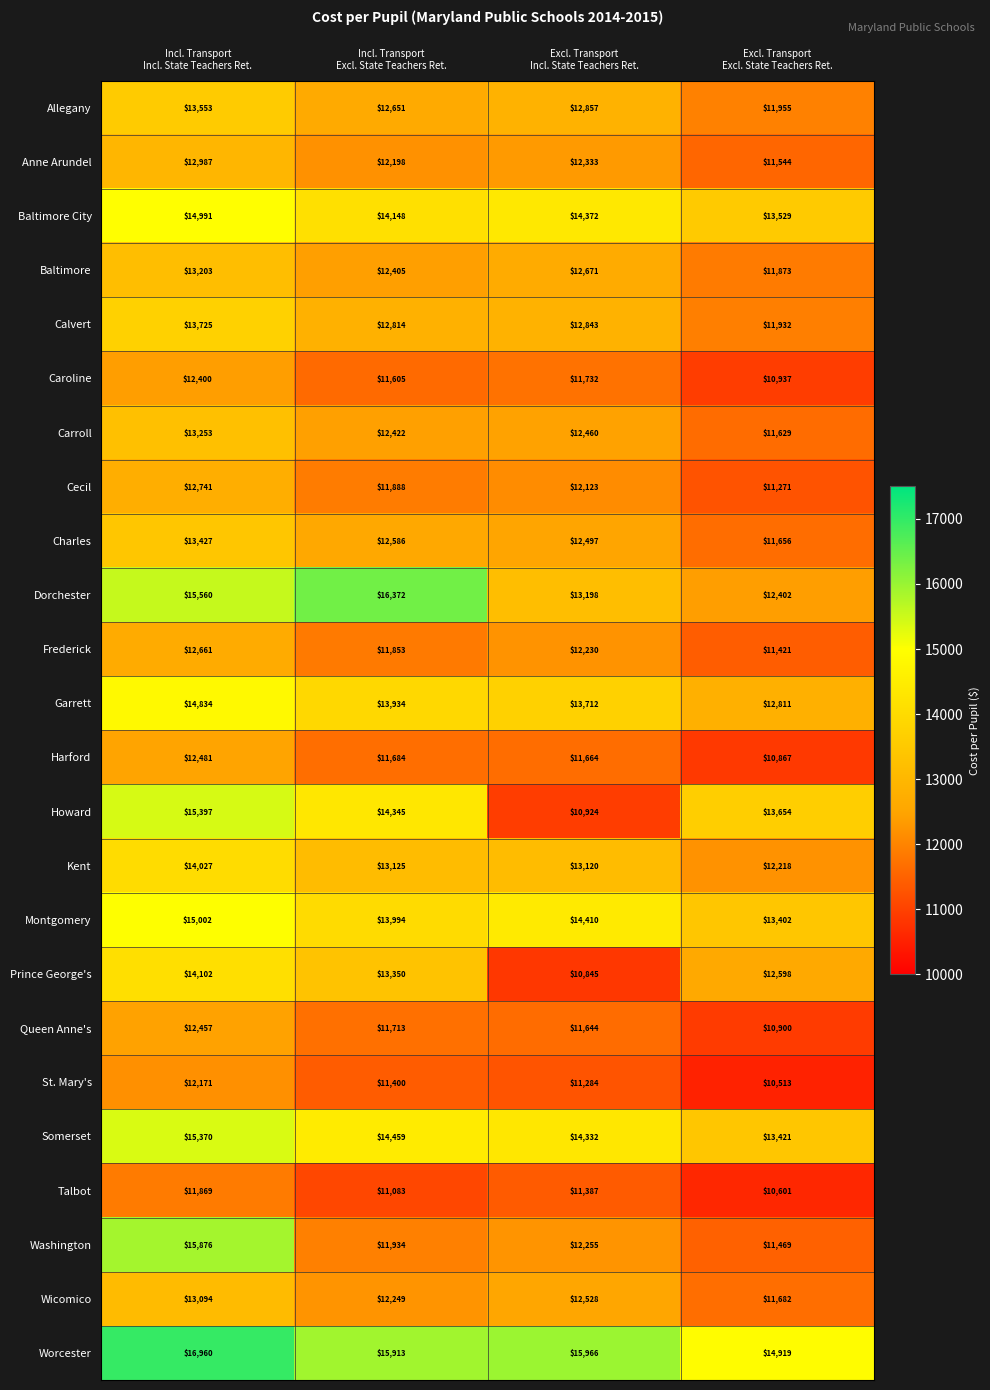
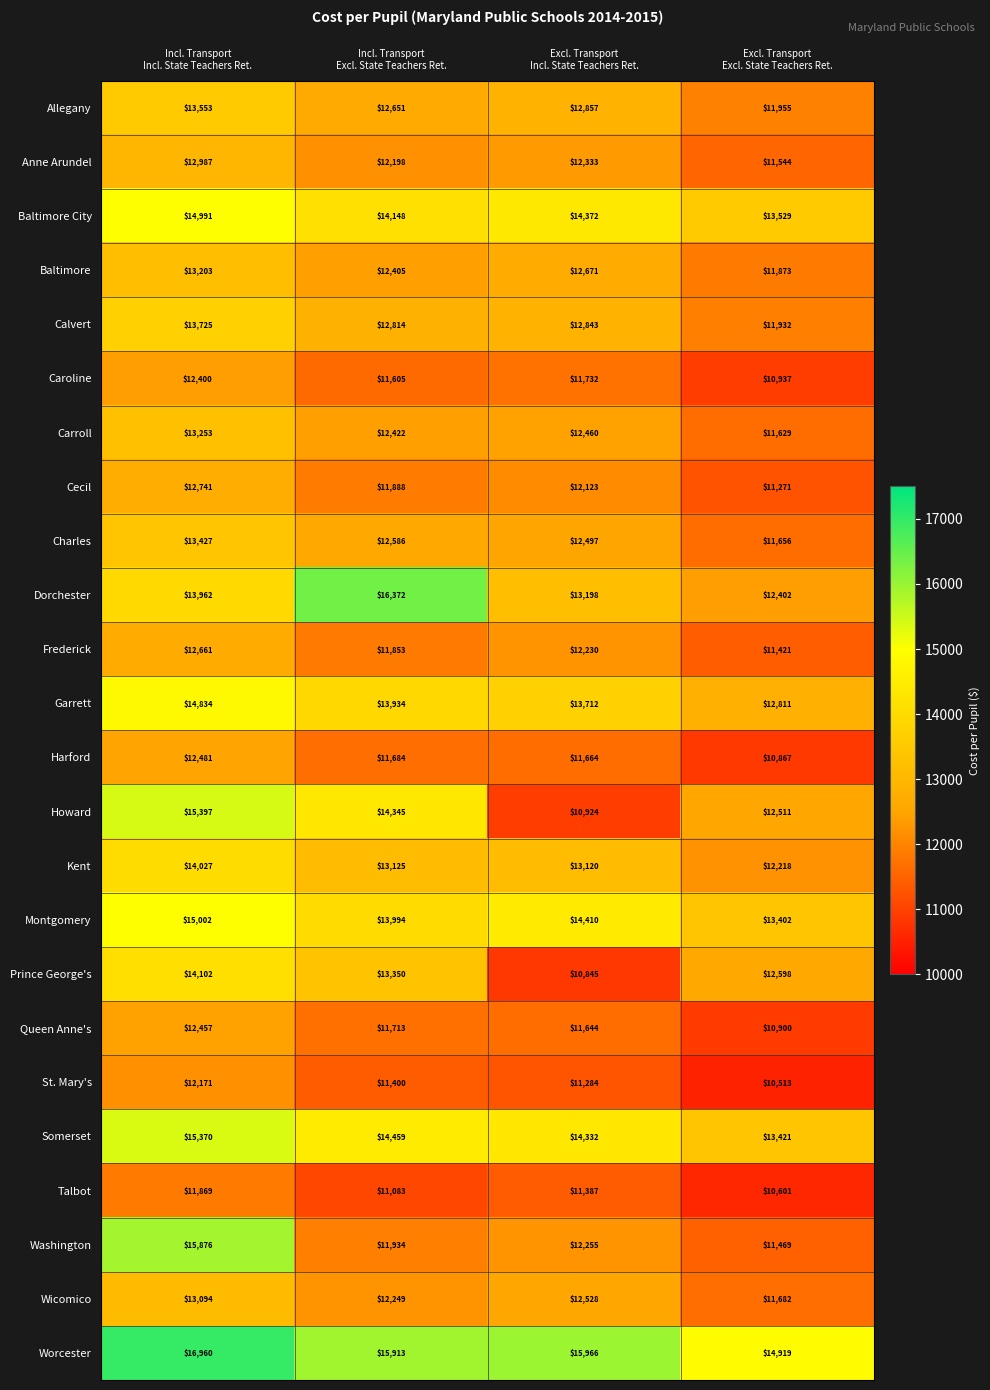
  {
    "Allegany": {
      "Incl. Transport Incl. State Teachers Ret.": "$13,553",
      "Incl. Transport Excl. State Teachers Ret.": "$12,651",
      "Excl. Transport Incl. State Teachers Ret.": "$12,857",
      "Excl. Transport Excl. State Teachers Ret.": "$11,955"
    },
    "Anne Arundel": {
      "Incl. Transport Incl. State Teachers Ret.": "$12,987",
      "Incl. Transport Excl. State Teachers Ret.": "$12,198",
      "Excl. Transport Incl. State Teachers Ret.": "$12,333",
      "Excl. Transport Excl. State Teachers Ret.": "$11,544"
    },
    "Baltimore City": {
      "Incl. Transport Incl. State Teachers Ret.": "$14,991",
      "Incl. Transport Excl. State Teachers Ret.": "$14,148",
      "Excl. Transport Incl. State Teachers Ret.": "$14,372",
      "Excl. Transport Excl. State Teachers Ret.": "$13,529"
    },
    "Baltimore": {
      "Incl. Transport Incl. State Teachers Ret.": "$13,203",
      "Incl. Transport Excl. State Teachers Ret.": "$12,405",
      "Excl. Transport Incl. State Teachers Ret.": "$12,671",
      "Excl. Transport Excl. State Teachers Ret.": "$11,873"
    },
    "Calvert": {
      "Incl. Transport Incl. State Teachers Ret.": "$13,725",
      "Incl. Transport Excl. State Teachers Ret.": "$12,814",
      "Excl. Transport Incl. State Teachers Ret.": "$12,843",
      "Excl. Transport Excl. State Teachers Ret.": "$11,932"
    },
    "Caroline": {
      "Incl. Transport Incl. State Teachers Ret.": "$12,400",
      "Incl. Transport Excl. State Teachers Ret.": "$11,605",
      "Excl. Transport Incl. State Teachers Ret.": "$11,732",
      "Excl. Transport Excl. State Teachers Ret.": "$10,937"
    },
    "Carroll": {
      "Incl. Transport Incl. State Teachers Ret.": "$13,253",
      "Incl. Transport Excl. State Teachers Ret.": "$12,422",
      "Excl. Transport Incl. State Teachers Ret.": "$12,460",
      "Excl. Transport Excl. State Teachers Ret.": "$11,629"
    },
    "Cecil": {
      "Incl. Transport Incl. State Teachers Ret.": "$12,741",
      "Incl. Transport Excl. State Teachers Ret.": "$11,888",
      "Excl. Transport Incl. State Teachers Ret.": "$12,123",
      "Excl. Transport Excl. State Teachers Ret.": "$11,271"
    },
    "Charles": {
      "Incl. Transport Incl. State Teachers Ret.": "$13,427",
      "Incl. Transport Excl. State Teachers Ret.": "$12,586",
      "Excl. Transport Incl. State Teachers Ret.": "$12,497",
      "Excl. Transport Excl. State Teachers Ret.": "$11,656"
    },
    "Dorchester": {
-     "Incl. Transport Incl. State Teachers Ret.": "$15,560",
+     "Incl. Transport Incl. State Teachers Ret.": "$13,962",
      "Incl. Transport Excl. State Teachers Ret.": "$16,372",
      "Excl. Transport Incl. State Teachers Ret.": "$13,198",
      "Excl. Transport Excl. State Teachers Ret.": "$12,402"
    },
    "Frederick": {
      "Incl. Transport Incl. State Teachers Ret.": "$12,661",
      "Incl. Transport Excl. State Teachers Ret.": "$11,853",
      "Excl. Transport Incl. State Teachers Ret.": "$12,230",
      "Excl. Transport Excl. State Teachers Ret.": "$11,421"
    },
    "Garrett": {
      "Incl. Transport Incl. State Teachers Ret.": "$14,834",
      "Incl. Transport Excl. State Teachers Ret.": "$13,934",
      "Excl. Transport Incl. State Teachers Ret.": "$13,712",
      "Excl. Transport Excl. State Teachers Ret.": "$12,811"
    },
    "Harford": {
      "Incl. Transport Incl. State Teachers Ret.": "$12,481",
      "Incl. Transport Excl. State Teachers Ret.": "$11,684",
      "Excl. Transport Incl. State Teachers Ret.": "$11,664",
      "Excl. Transport Excl. State Teachers Ret.": "$10,867"
    },
    "Howard": {
      "Incl. Transport Incl. State Teachers Ret.": "$15,397",
      "Incl. Transport Excl. State Teachers Ret.": "$14,345",
      "Excl. Transport Incl. State Teachers Ret.": "$10,924",
-     "Excl. Transport Excl. State Teachers Ret.": "$13,654"
+     "Excl. Transport Excl. State Teachers Ret.": "$12,511"
    },
    "Kent": {
      "Incl. Transport Incl. State Teachers Ret.": "$14,027",
      "Incl. Transport Excl. State Teachers Ret.": "$13,125",
      "Excl. Transport Incl. State Teachers Ret.": "$13,120",
      "Excl. Transport Excl. State Teachers Ret.": "$12,218"
    },
    "Montgomery": {
      "Incl. Transport Incl. State Teachers Ret.": "$15,002",
      "Incl. Transport Excl. State Teachers Ret.": "$13,994",
      "Excl. Transport Incl. State Teachers Ret.": "$14,410",
      "Excl. Transport Excl. State Teachers Ret.": "$13,402"
    },
    "Prince George's": {
      "Incl. Transport Incl. State Teachers Ret.": "$14,102",
      "Incl. Transport Excl. State Teachers Ret.": "$13,350",
      "Excl. Transport Incl. State Teachers Ret.": "$10,845",
      "Excl. Transport Excl. State Teachers Ret.": "$12,598"
    },
    "Queen Anne's": {
      "Incl. Transport Incl. State Teachers Ret.": "$12,457",
      "Incl. Transport Excl. State Teachers Ret.": "$11,713",
      "Excl. Transport Incl. State Teachers Ret.": "$11,644",
      "Excl. Transport Excl. State Teachers Ret.": "$10,900"
    },
    "St. Mary's": {
      "Incl. Transport Incl. State Teachers Ret.": "$12,171",
      "Incl. Transport Excl. State Teachers Ret.": "$11,400",
      "Excl. Transport Incl. State Teachers Ret.": "$11,284",
      "Excl. Transport Excl. State Teachers Ret.": "$10,513"
    },
    "Somerset": {
      "Incl. Transport Incl. State Teachers Ret.": "$15,370",
      "Incl. Transport Excl. State Teachers Ret.": "$14,459",
      "Excl. Transport Incl. State Teachers Ret.": "$14,332",
      "Excl. Transport Excl. State Teachers Ret.": "$13,421"
    },
    "Talbot": {
      "Incl. Transport Incl. State Teachers Ret.": "$11,869",
      "Incl. Transport Excl. State Teachers Ret.": "$11,083",
      "Excl. Transport Incl. State Teachers Ret.": "$11,387",
      "Excl. Transport Excl. State Teachers Ret.": "$10,601"
    },
    "Washington": {
      "Incl. Transport Incl. State Teachers Ret.": "$15,876",
      "Incl. Transport Excl. State Teachers Ret.": "$11,934",
      "Excl. Transport Incl. State Teachers Ret.": "$12,255",
      "Excl. Transport Excl. State Teachers Ret.": "$11,469"
    },
    "Wicomico": {
      "Incl. Transport Incl. State Teachers Ret.": "$13,094",
      "Incl. Transport Excl. State Teachers Ret.": "$12,249",
      "Excl. Transport Incl. State Teachers Ret.": "$12,528",
      "Excl. Transport Excl. State Teachers Ret.": "$11,682"
    },
    "Worcester": {
      "Incl. Transport Incl. State Teachers Ret.": "$16,960",
      "Incl. Transport Excl. State Teachers Ret.": "$15,913",
      "Excl. Transport Incl. State Teachers Ret.": "$15,966",
      "Excl. Transport Excl. State Teachers Ret.": "$14,919"
    }
  }
